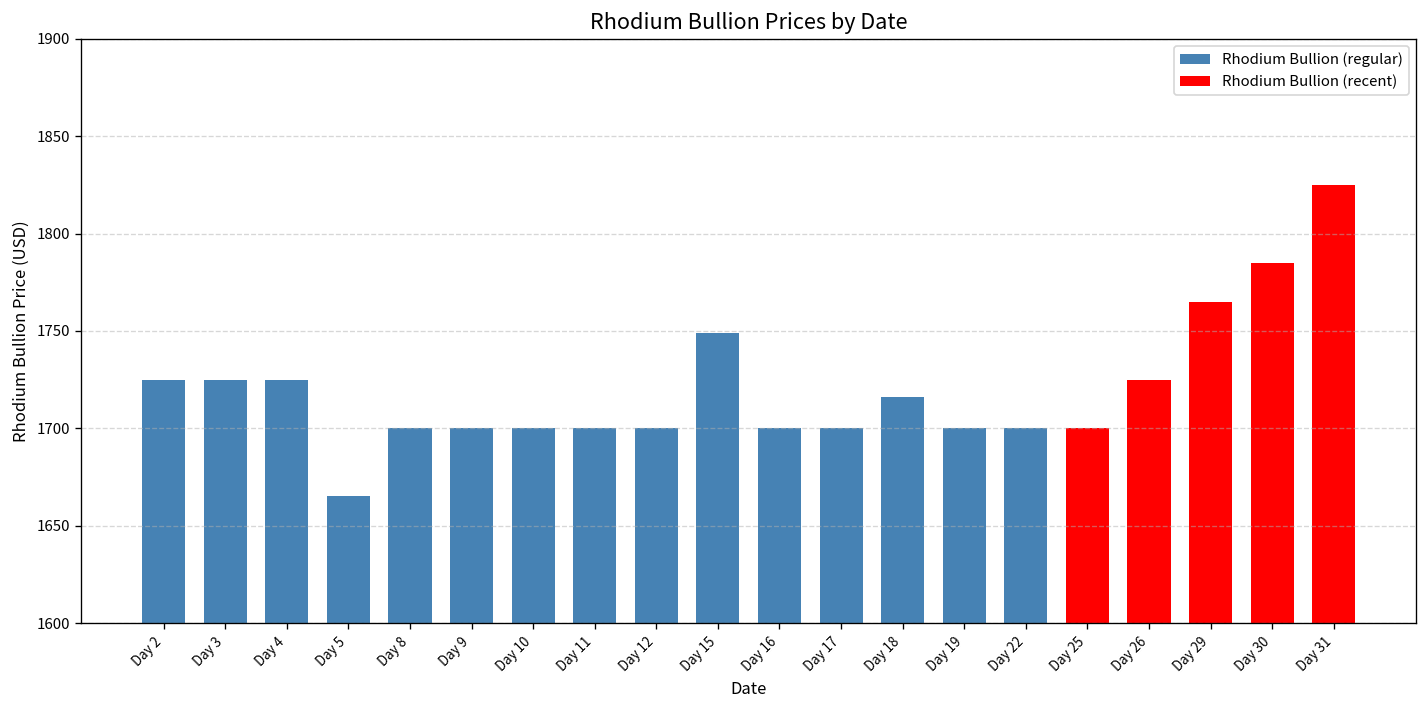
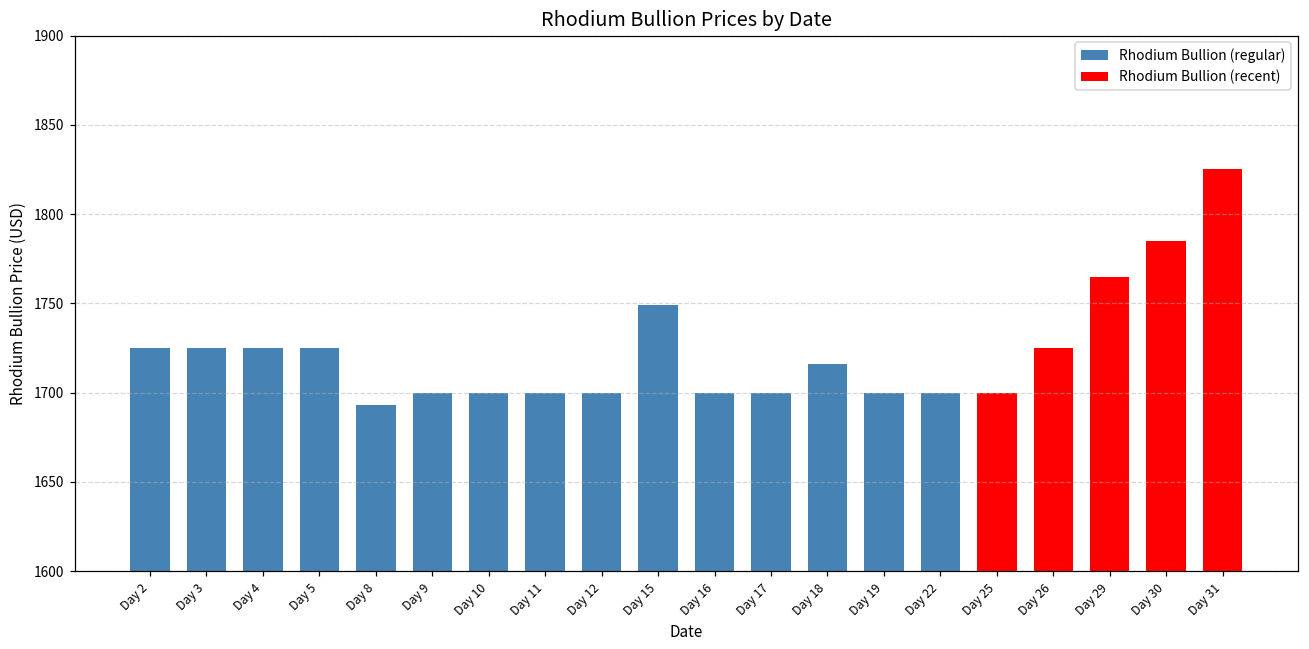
  {
    "Day 2": 1725,
    "Day 3": 1725,
    "Day 4": 1725,
-   "Day 5": 1665,
-   "Day 8": 1700,
+   "Day 5": 1725,
+   "Day 8": 1693,
    "Day 9": 1700,
    "Day 10": 1700,
    "Day 11": 1700,
    "Day 12": 1700,
    "Day 15": 1749,
    "Day 16": 1700,
    "Day 17": 1700,
    "Day 18": 1716,
    "Day 19": 1700,
    "Day 22": 1700,
    "Day 25": 1700,
    "Day 26": 1725,
    "Day 29": 1765,
    "Day 30": 1785,
    "Day 31": 1825
  }
